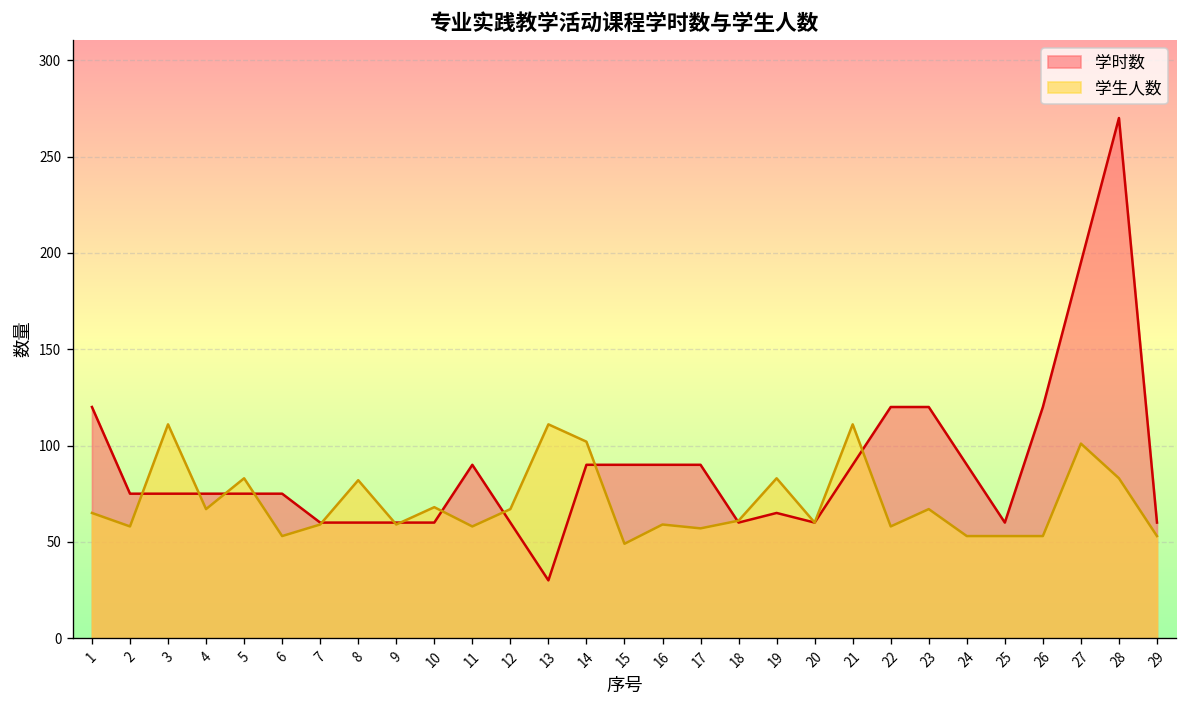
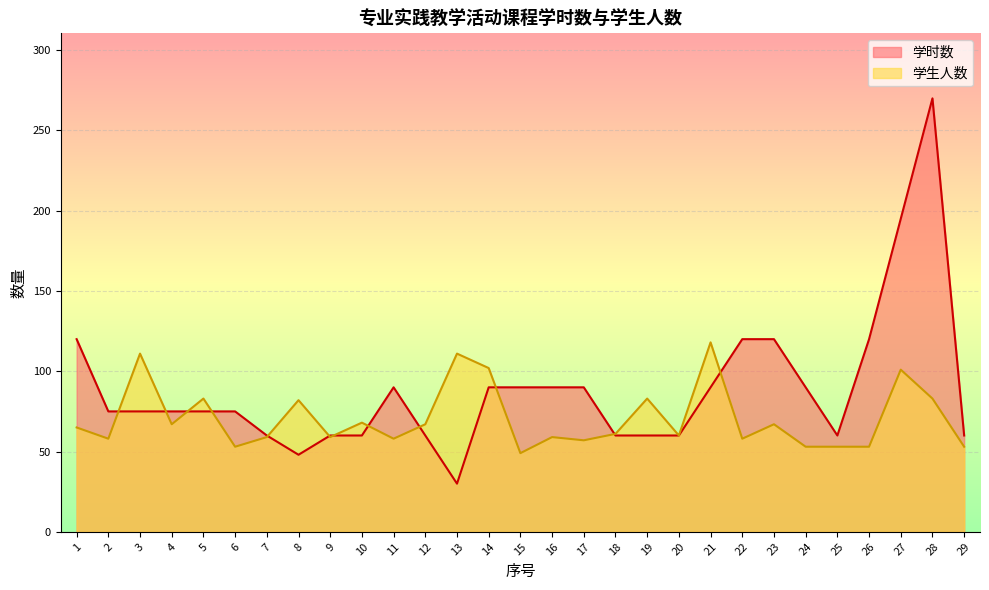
  {
    "学时数": {
      "1": 120,
      "2": 75,
      "3": 75,
      "4": 75,
      "5": 75,
      "6": 75,
-     "8": 60,
+     "8": 48,
      "10": 60,
      "11": 90,
      "12": 60,
      "13": 30,
      "14": 90,
      "15": 90,
      "16": 90,
      "17": 90,
-     "19": 65,
+     "19": 60,
      "21": 90,
      "22": 120,
      "23": 120,
      "24": 90,
      "25": 60,
      "26": 120,
      "27": 195,
      "28": 270,
      "29": 60
    },
    "学生人数": {
      "1": 65,
      "2": 58,
      "3": 111,
      "4": 67,
      "5": 83,
      "6": 53,
      "8": 82,
      "10": 68,
      "11": 58,
      "12": 67,
      "13": 111,
      "14": 102,
      "15": 49,
      "16": 59,
      "17": 57,
      "19": 83,
-     "21": 111,
+     "21": 118,
      "22": 58,
      "23": 67,
      "24": 53,
      "25": 53,
      "26": 53,
      "27": 101,
      "28": 83,
      "29": 53
    }
  }
